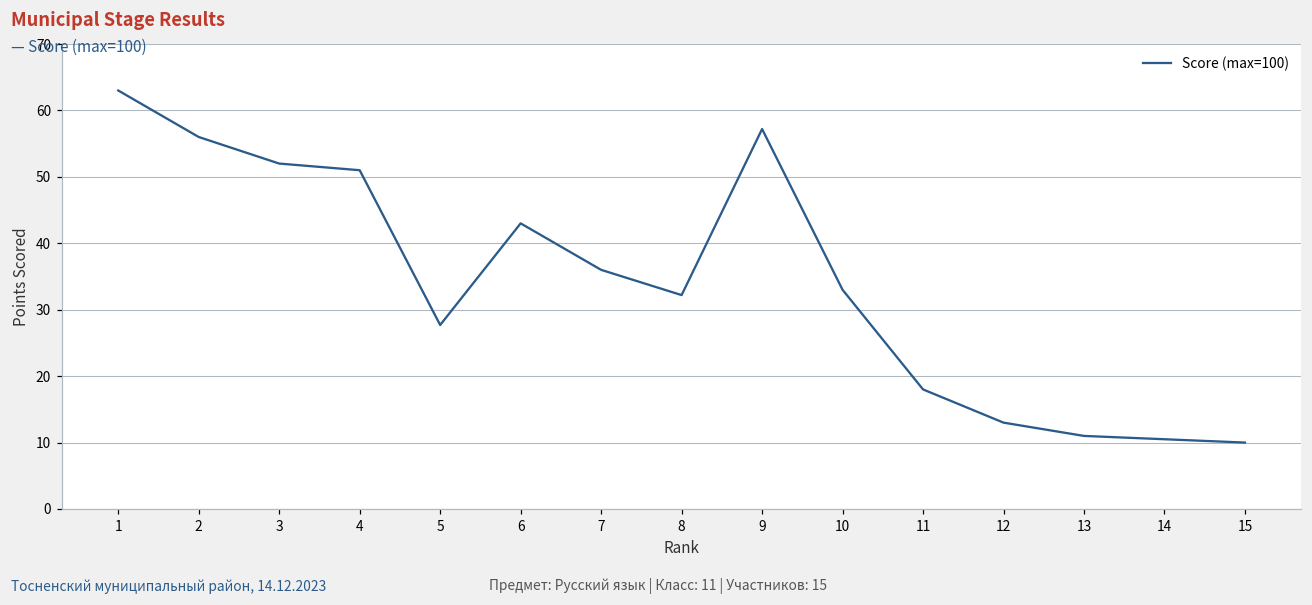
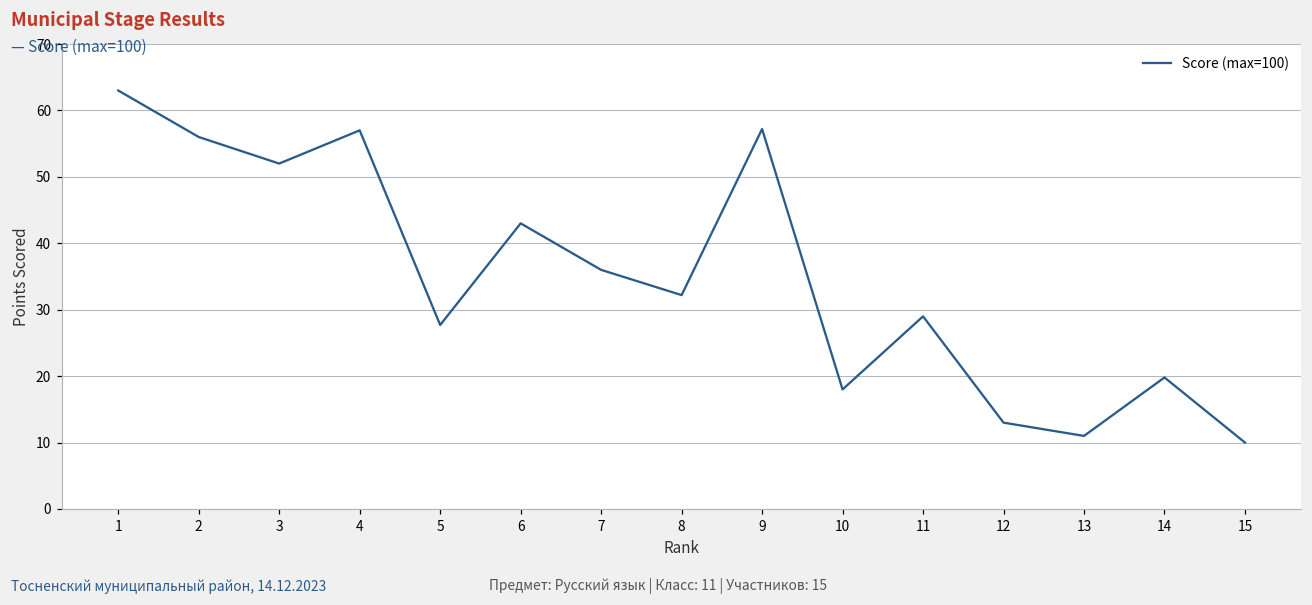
  {
    "1": 63,
    "2": 56,
    "3": 52,
-   "4": 51,
+   "4": 57,
    "5": 28,
    "6": 43,
    "7": 36,
    "8": 32,
    "9": 57,
-   "10": 33,
-   "11": 18,
+   "10": 18,
+   "11": 29,
    "12": 13,
    "13": 11,
-   "14": 11,
+   "14": 20,
    "15": 10
  }
